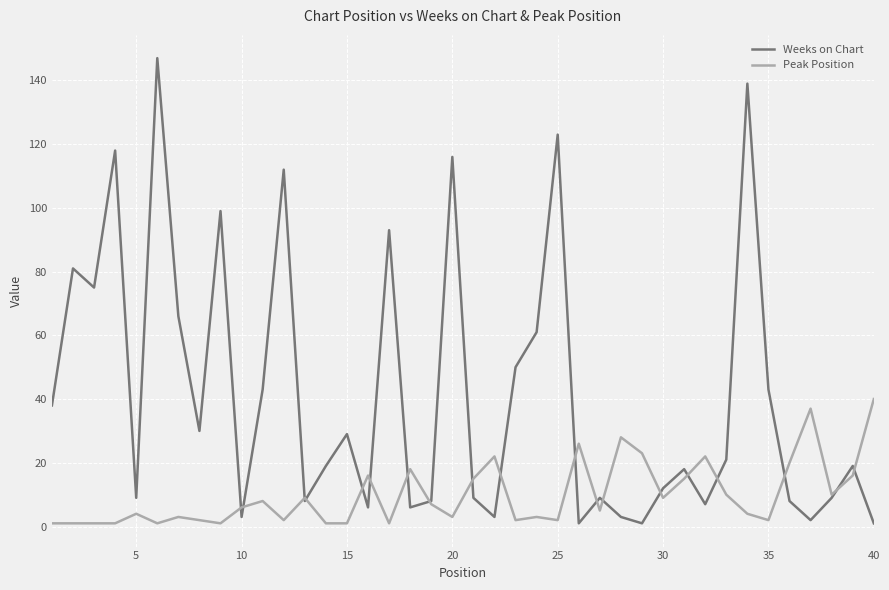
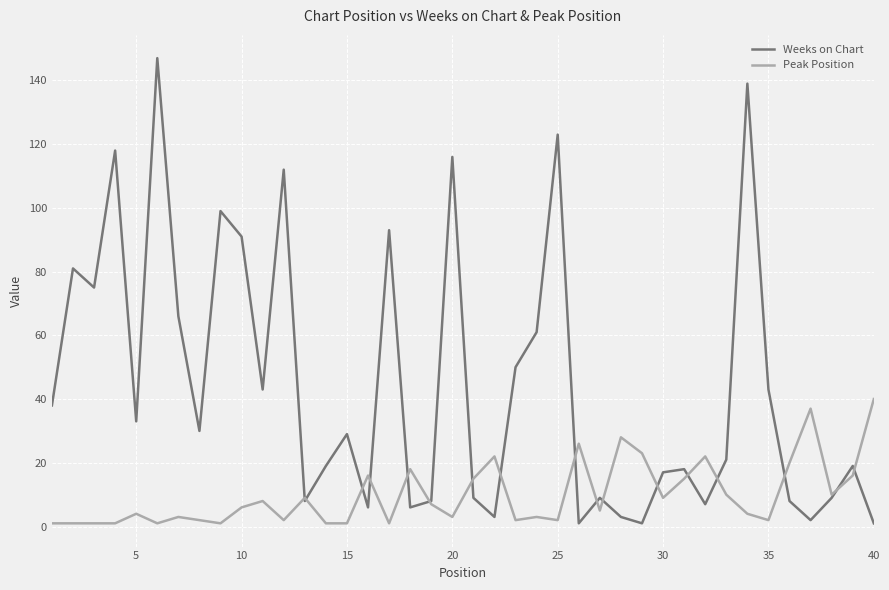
  {
    "Weeks on Chart": {
-     "5": 9,
-     "10": 3,
+     "5": 33,
+     "10": 91,
      "15": 29,
      "20": 116,
      "25": 123,
-     "30": 12,
+     "30": 17,
      "35": 43,
      "40": 1
    },
    "Peak Position": {
      "5": 4,
      "10": 6,
      "15": 1,
      "20": 3,
      "25": 2,
      "30": 9,
      "35": 2,
      "40": 40
    }
  }
